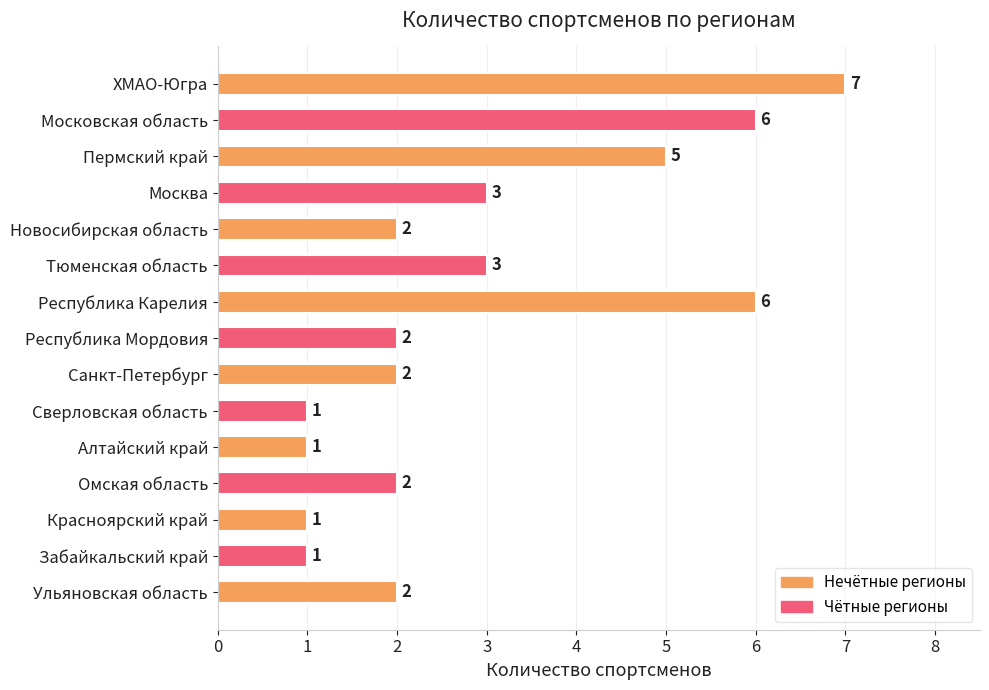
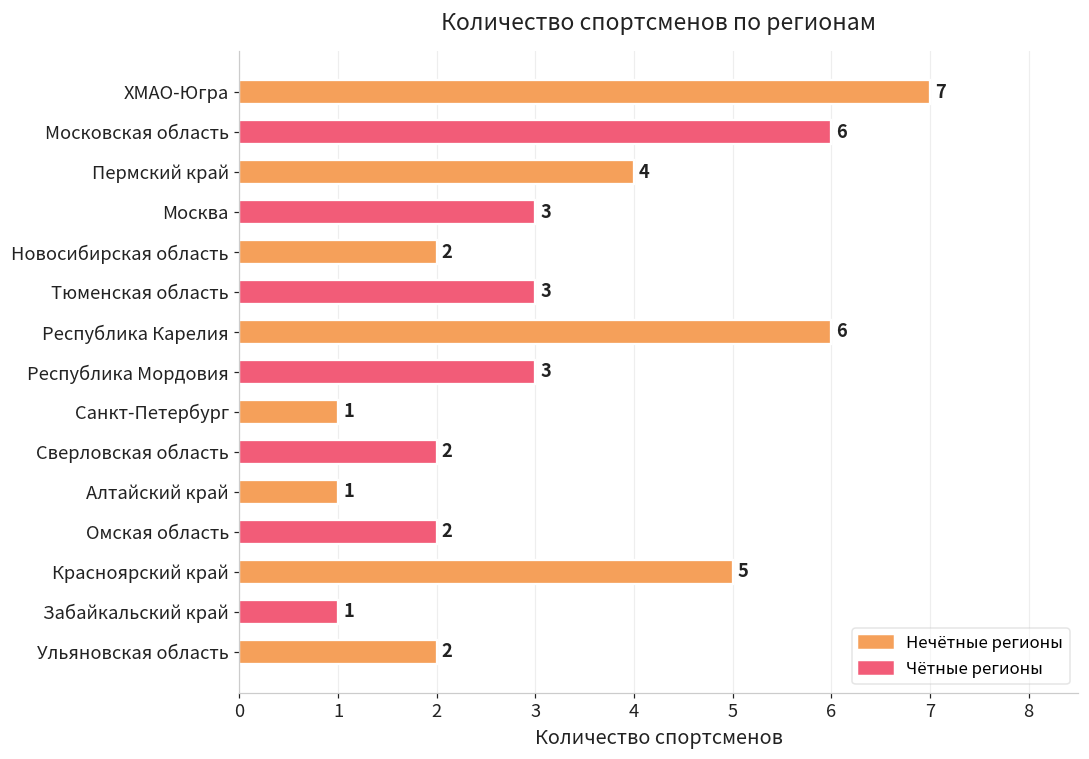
  {
    "ХМАО-Югра": 7,
    "Московская область": 6,
-   "Пермский край": 5,
+   "Пермский край": 4,
    "Москва": 3,
    "Новосибирская область": 2,
    "Тюменская область": 3,
    "Республика Карелия": 6,
-   "Республика Мордовия": 2,
-   "Санкт-Петербург": 2,
-   "Сверловская область": 1,
+   "Республика Мордовия": 3,
+   "Санкт-Петербург": 1,
+   "Сверловская область": 2,
    "Алтайский край": 1,
    "Омская область": 2,
-   "Красноярский край": 1,
+   "Красноярский край": 5,
    "Забайкальский край": 1,
    "Ульяновская область": 2
  }
